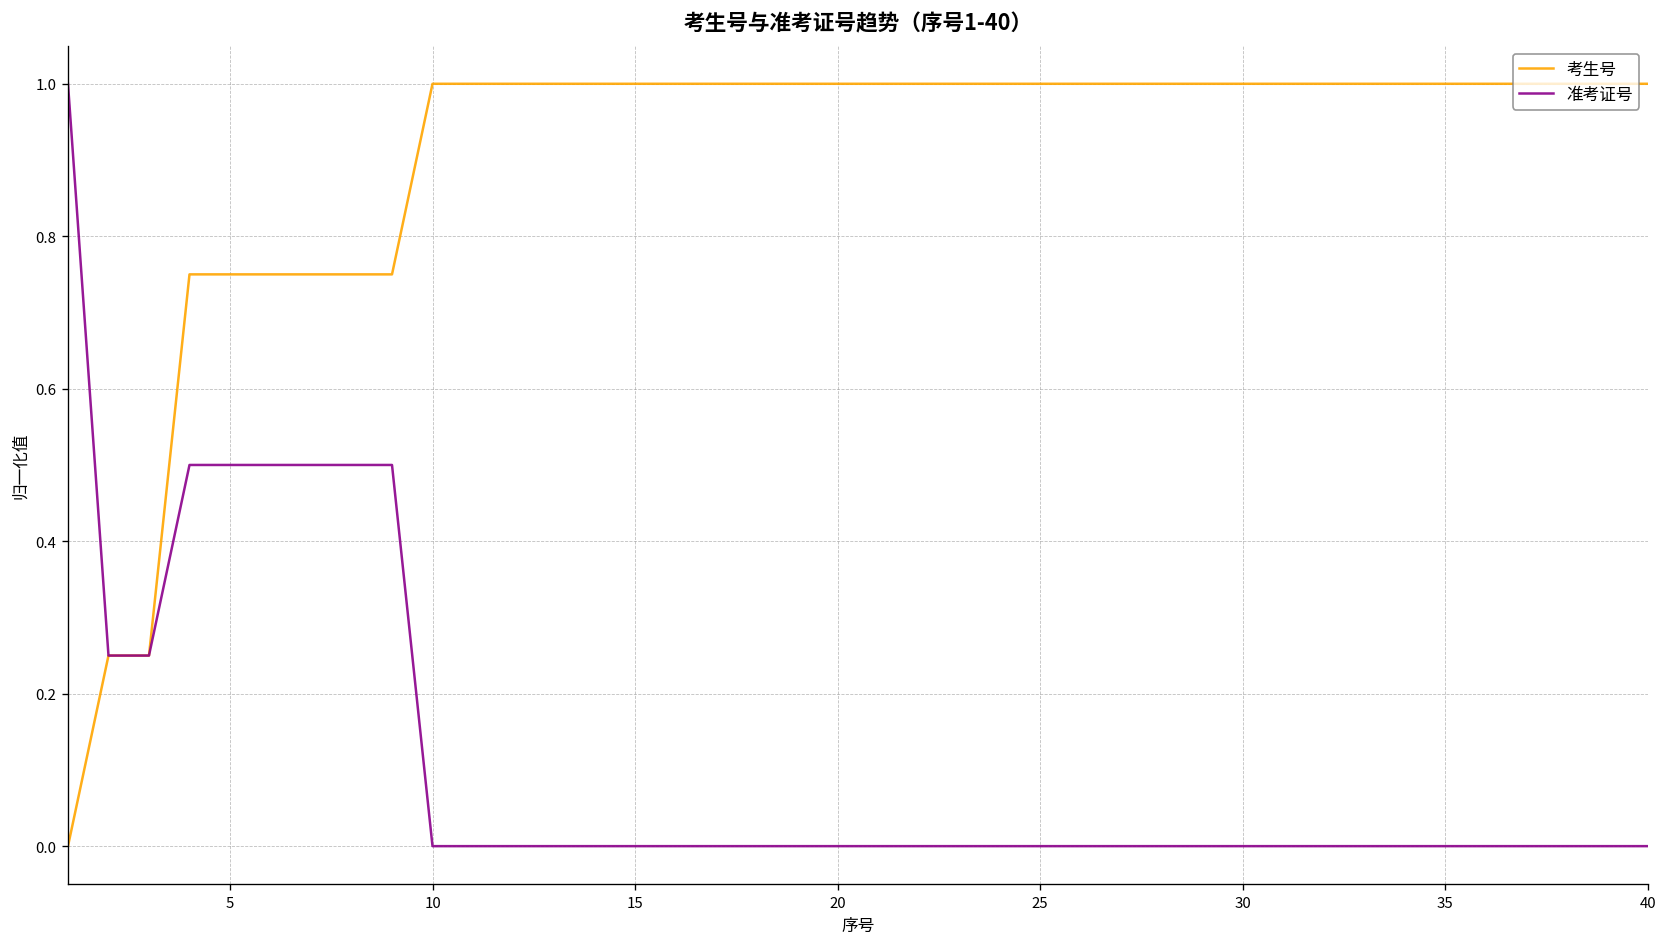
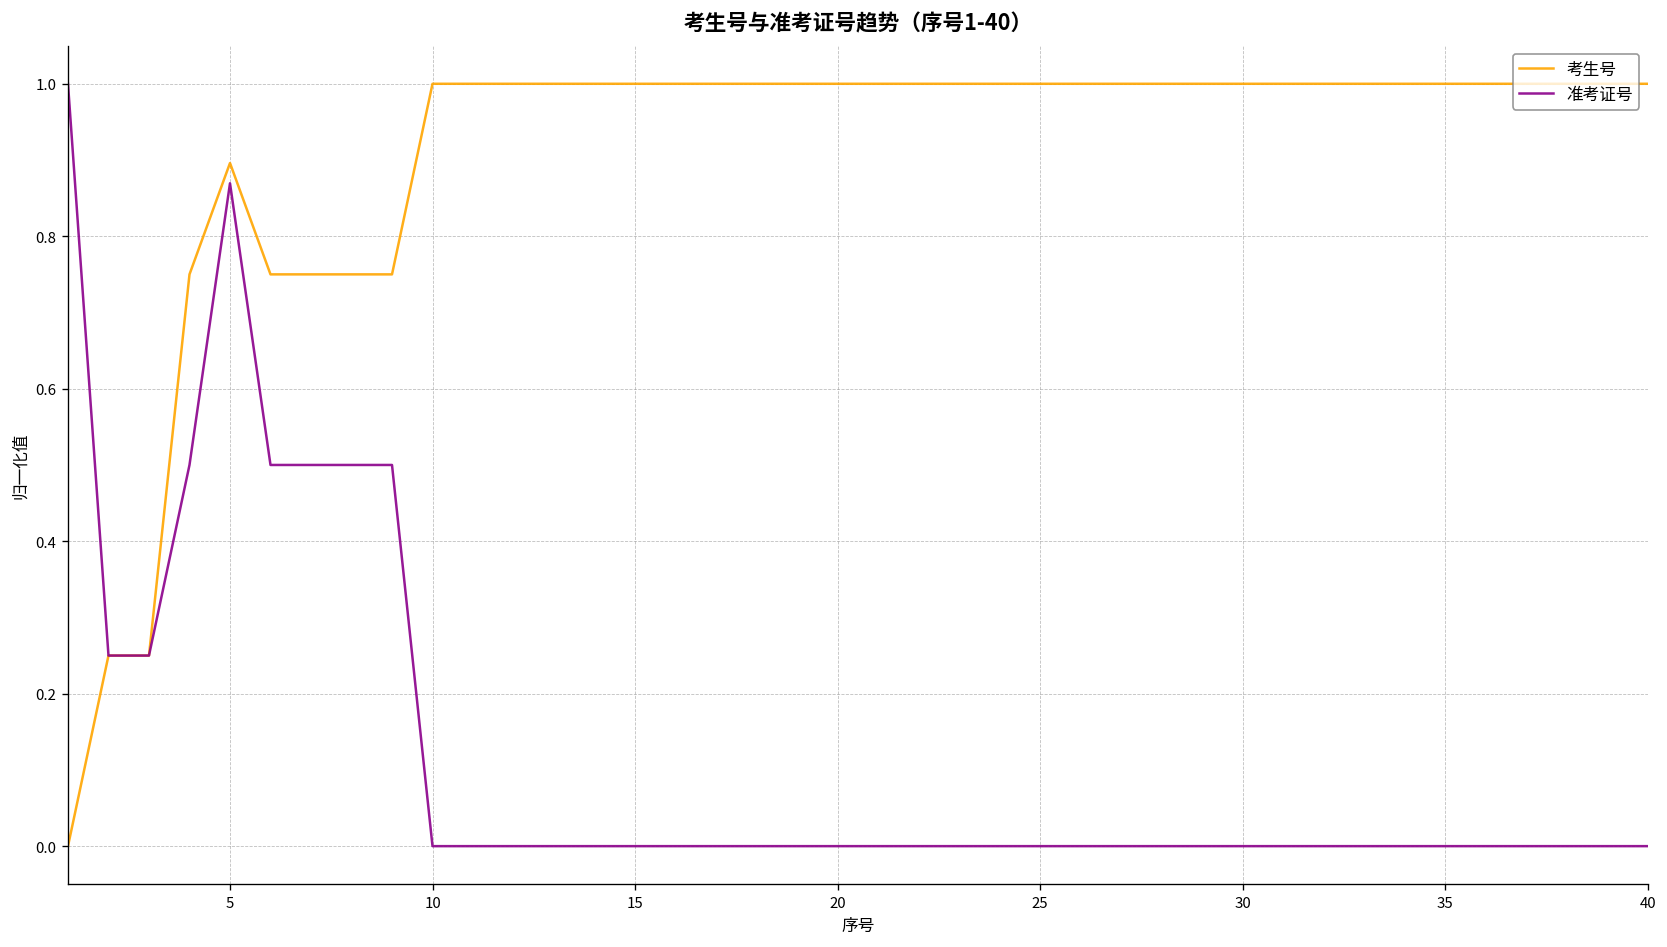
  {
    "考生号": {
-     "5": 0.75,
+     "5": 0.90,
      "10": 1.00,
      "15": 1.00,
      "20": 1.00,
      "25": 1.00,
      "30": 1.00,
      "35": 1.00,
      "40": 1.00
    },
    "准考证号": {
-     "5": 0.50,
+     "5": 0.87,
      "10": 0.00,
      "15": 0.00,
      "20": 0.00,
      "25": 0.00,
      "30": 0.00,
      "35": 0.00,
      "40": 0.00
    }
  }
